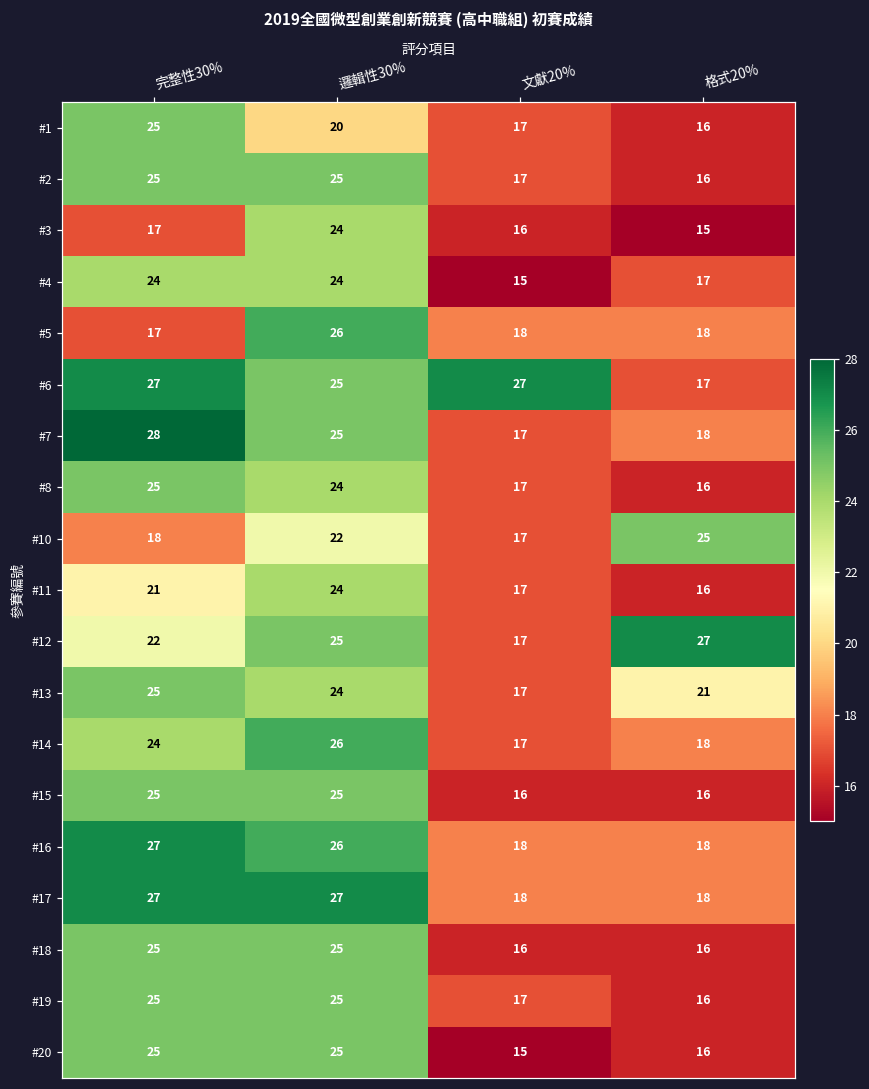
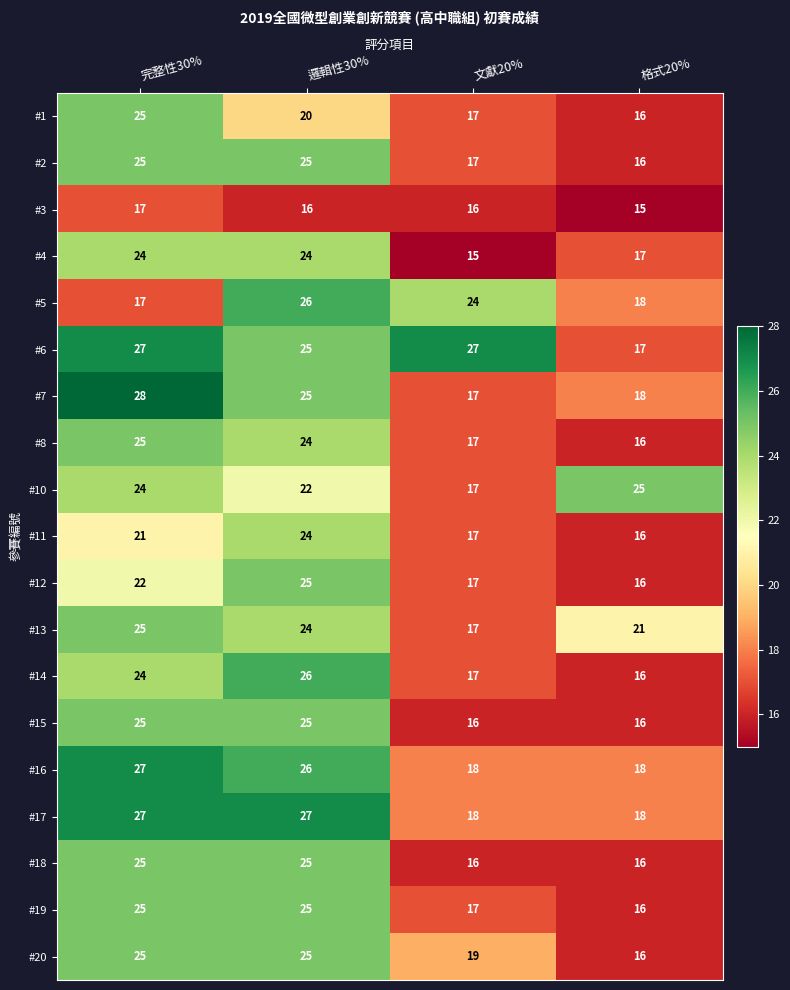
  {
    "#1": {
      "完整性30%": 25,
      "邏輯性30%": 20,
      "文獻20%": 17,
      "格式20%": 16
    },
    "#2": {
      "完整性30%": 25,
      "邏輯性30%": 25,
      "文獻20%": 17,
      "格式20%": 16
    },
    "#3": {
      "完整性30%": 17,
-     "邏輯性30%": 24,
+     "邏輯性30%": 16,
      "文獻20%": 16,
      "格式20%": 15
    },
    "#4": {
      "完整性30%": 24,
      "邏輯性30%": 24,
      "文獻20%": 15,
      "格式20%": 17
    },
    "#5": {
      "完整性30%": 17,
      "邏輯性30%": 26,
-     "文獻20%": 18,
+     "文獻20%": 24,
      "格式20%": 18
    },
    "#6": {
      "完整性30%": 27,
      "邏輯性30%": 25,
      "文獻20%": 27,
      "格式20%": 17
    },
    "#7": {
      "完整性30%": 28,
      "邏輯性30%": 25,
      "文獻20%": 17,
      "格式20%": 18
    },
    "#8": {
      "完整性30%": 25,
      "邏輯性30%": 24,
      "文獻20%": 17,
      "格式20%": 16
    },
    "#10": {
-     "完整性30%": 18,
+     "完整性30%": 24,
      "邏輯性30%": 22,
      "文獻20%": 17,
      "格式20%": 25
    },
    "#11": {
      "完整性30%": 21,
      "邏輯性30%": 24,
      "文獻20%": 17,
      "格式20%": 16
    },
    "#12": {
      "完整性30%": 22,
      "邏輯性30%": 25,
      "文獻20%": 17,
-     "格式20%": 27
+     "格式20%": 16
    },
    "#13": {
      "完整性30%": 25,
      "邏輯性30%": 24,
      "文獻20%": 17,
      "格式20%": 21
    },
    "#14": {
      "完整性30%": 24,
      "邏輯性30%": 26,
      "文獻20%": 17,
-     "格式20%": 18
+     "格式20%": 16
    },
    "#15": {
      "完整性30%": 25,
      "邏輯性30%": 25,
      "文獻20%": 16,
      "格式20%": 16
    },
    "#16": {
      "完整性30%": 27,
      "邏輯性30%": 26,
      "文獻20%": 18,
      "格式20%": 18
    },
    "#17": {
      "完整性30%": 27,
      "邏輯性30%": 27,
      "文獻20%": 18,
      "格式20%": 18
    },
    "#18": {
      "完整性30%": 25,
      "邏輯性30%": 25,
      "文獻20%": 16,
      "格式20%": 16
    },
    "#19": {
      "完整性30%": 25,
      "邏輯性30%": 25,
      "文獻20%": 17,
      "格式20%": 16
    },
    "#20": {
      "完整性30%": 25,
      "邏輯性30%": 25,
-     "文獻20%": 15,
+     "文獻20%": 19,
      "格式20%": 16
    }
  }
